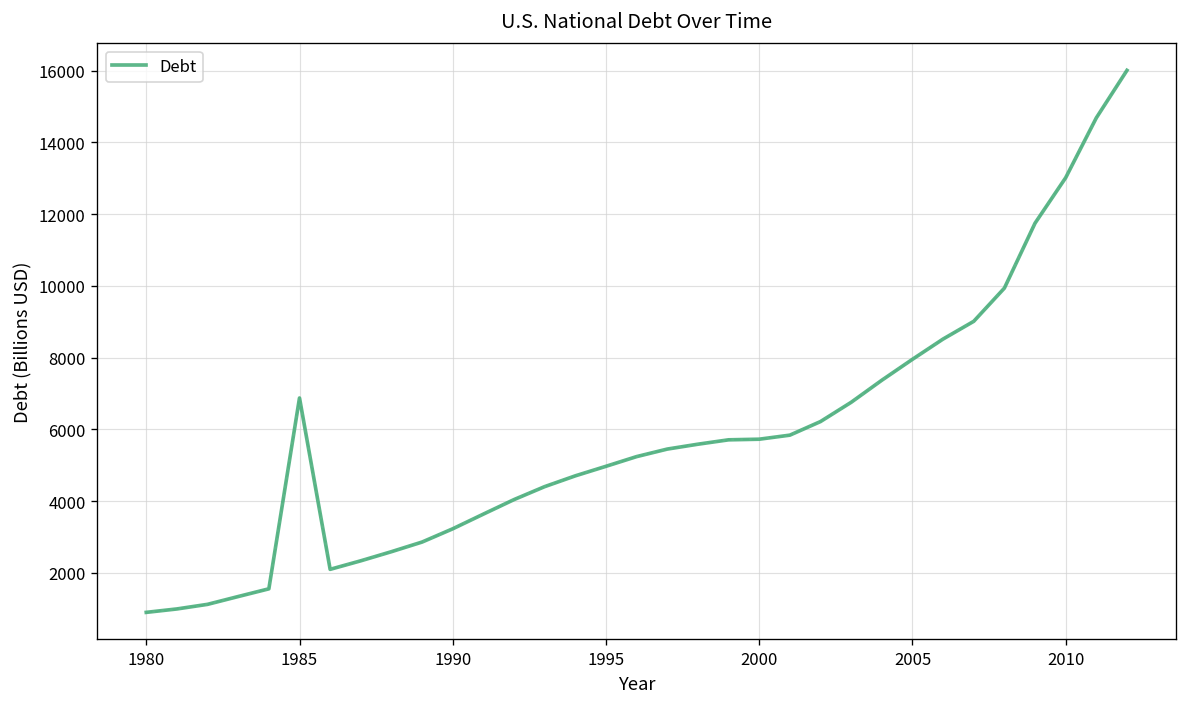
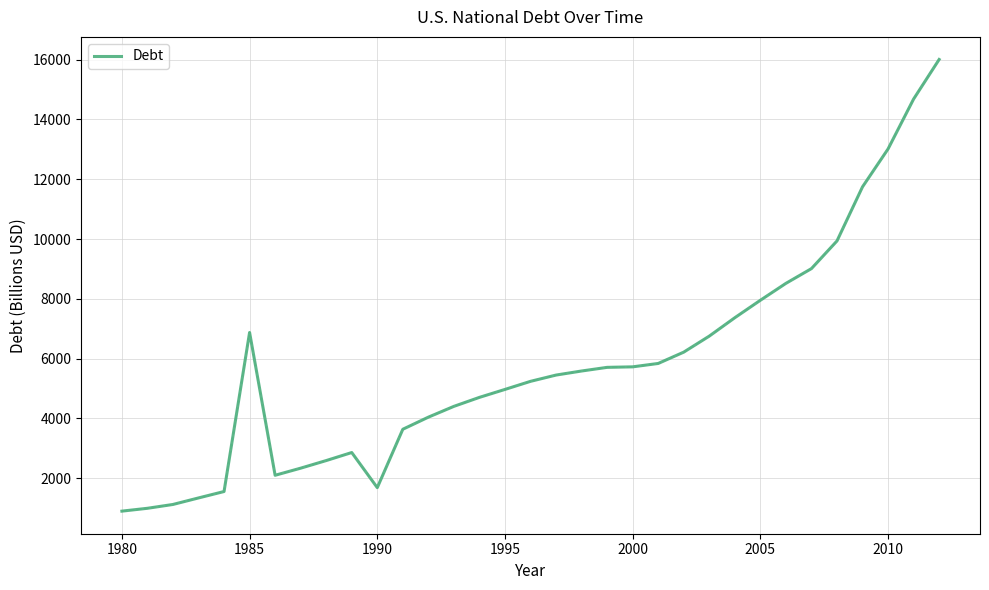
  {
    "1980": 900,
    "1985": 6900,
-   "1990": 3200,
+   "1990": 1700,
    "1995": 5000,
    "2000": 5700,
    "2005": 8000,
    "2010": 13000
  }
